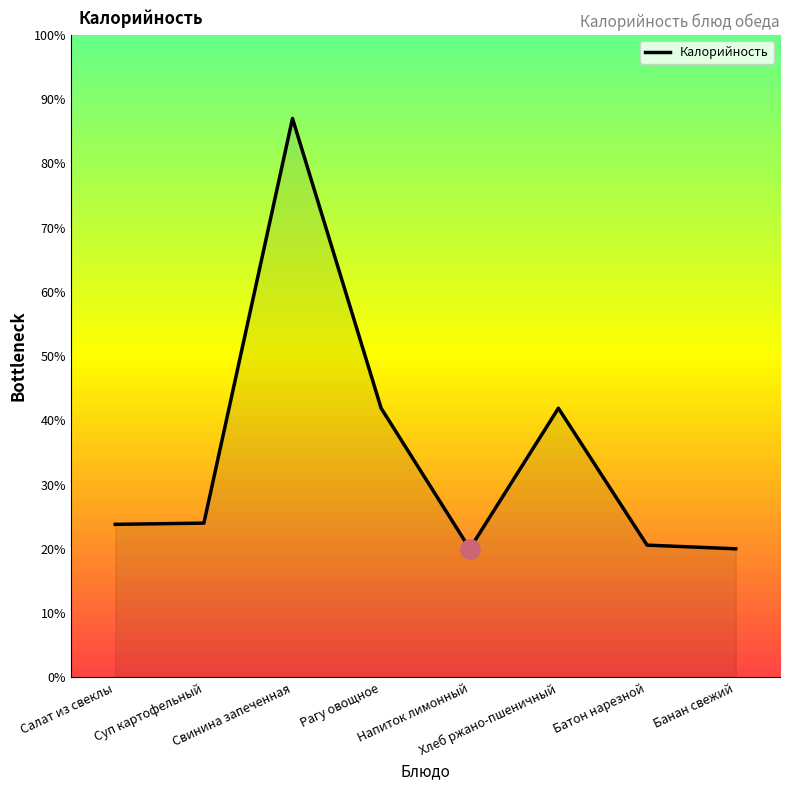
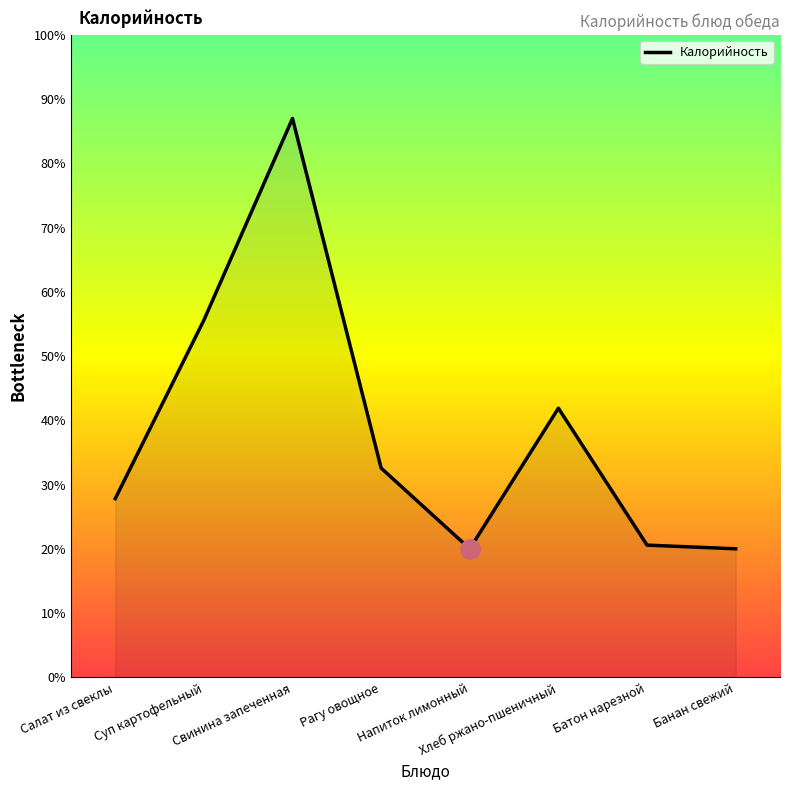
  {
    "Калорийность": {
-     "Салат из свеклы": "24%",
-     "Суп картофельный": "24%",
+     "Салат из свеклы": "28%",
+     "Суп картофельный": "56%",
      "Свинина запеченная": "87%",
-     "Рагу овощное": "42%",
+     "Рагу овощное": "33%",
      "Хлеб ржано-пшеничный": "42%",
      "Батон нарезной": "21%",
      "Банан свежий": "20%"
    }
  }
